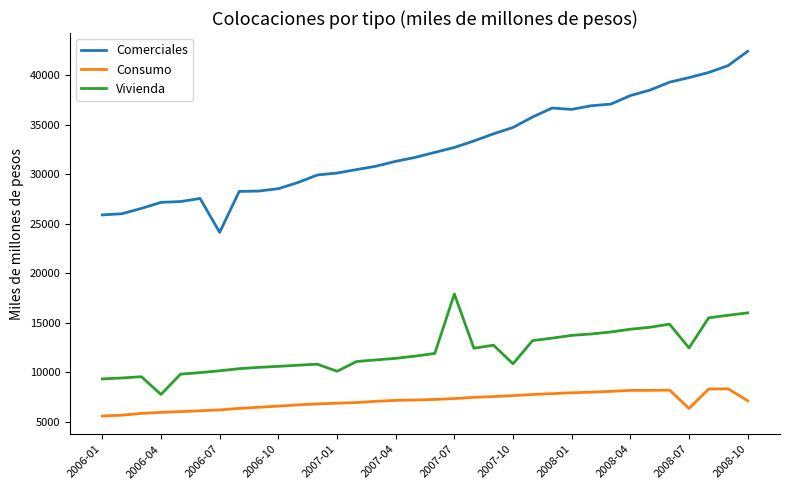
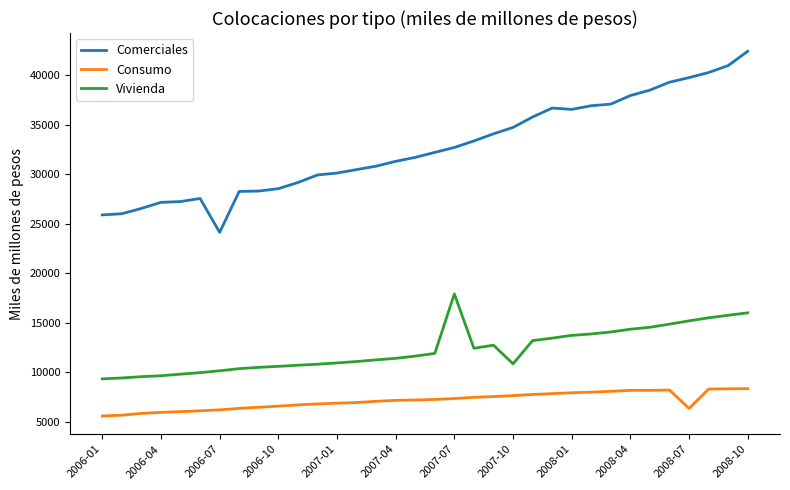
  {
    "Comerciales": {
      "2006-01": 26000,
      "2006-04": 27000,
      "2006-07": 24000,
      "2006-10": 29000,
      "2007-01": 30000,
      "2007-04": 31000,
      "2007-07": 33000,
      "2007-10": 35000,
      "2008-01": 37000,
      "2008-04": 38000,
      "2008-07": 40000,
      "2008-10": 42000
    },
    "Consumo": {
      "2006-01": 6000,
      "2006-04": 6000,
      "2006-07": 6000,
      "2006-10": 7000,
      "2007-01": 7000,
      "2007-04": 7000,
      "2007-07": 7000,
      "2007-10": 8000,
      "2008-01": 8000,
      "2008-04": 8000,
      "2008-07": 6000,
-     "2008-10": 7000
+     "2008-10": 8000
    },
    "Vivienda": {
      "2006-01": 9000,
-     "2006-04": 8000,
+     "2006-04": 10000,
      "2006-07": 10000,
      "2006-10": 11000,
-     "2007-01": 10000,
+     "2007-01": 11000,
      "2007-04": 11000,
      "2007-07": 18000,
      "2007-10": 11000,
      "2008-01": 14000,
      "2008-04": 14000,
-     "2008-07": 12000,
+     "2008-07": 15000,
      "2008-10": 16000
    }
  }
